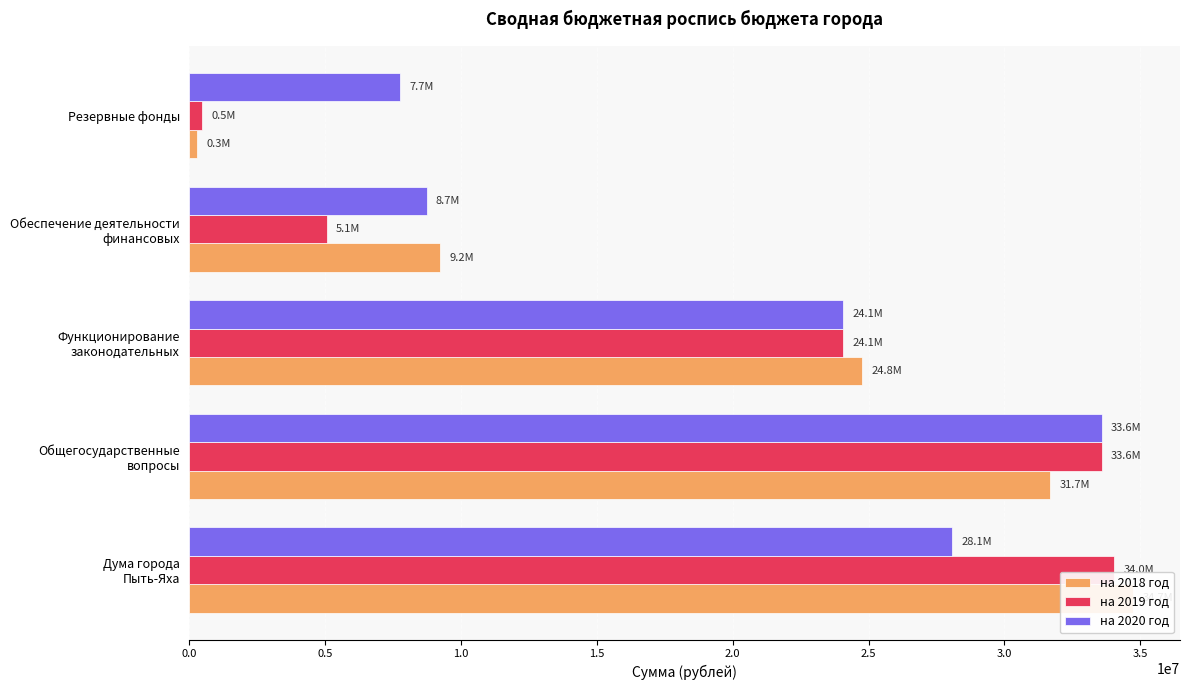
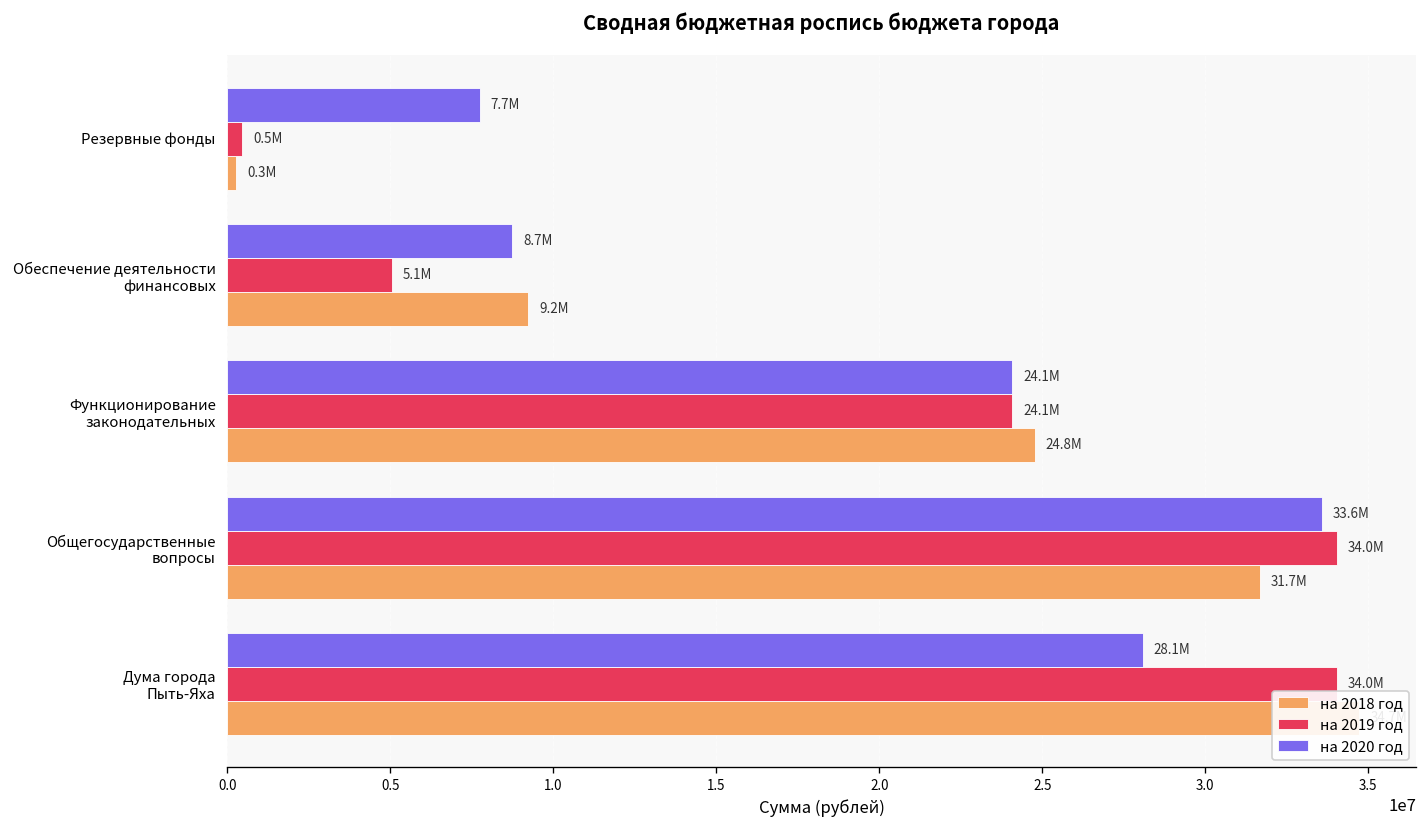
  {
    "на 2018 год": {
      "Резервные фонды": "0.3M",
      "Обеспечение деятельности финансовых": "9.2M",
      "Функционирование законодательных": "24.8M",
      "Общегосударственные вопросы": "31.7M"
    },
    "на 2019 год": {
      "Резервные фонды": "0.5M",
      "Обеспечение деятельности финансовых": "5.1M",
      "Функционирование законодательных": "24.1M",
-     "Общегосударственные вопросы": "33.6M"
+     "Общегосударственные вопросы": "34.0M"
    },
    "на 2020 год": {
      "Резервные фонды": "7.7M",
      "Обеспечение деятельности финансовых": "8.7M",
      "Функционирование законодательных": "24.1M",
      "Общегосударственные вопросы": "33.6M",
      "Дума города Пыть-Яха": "28.1M"
    }
  }
